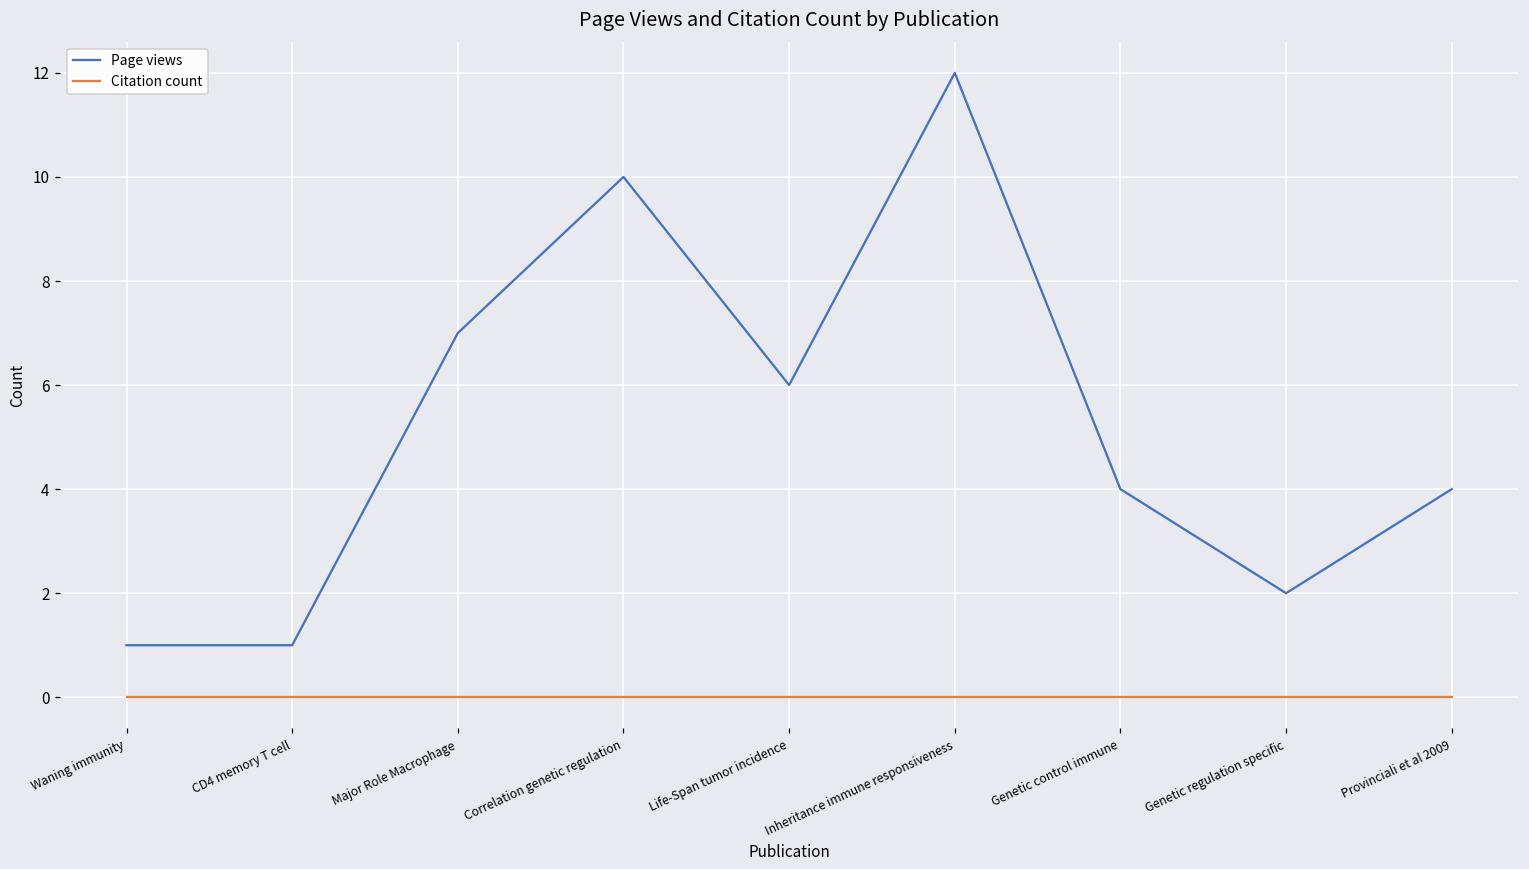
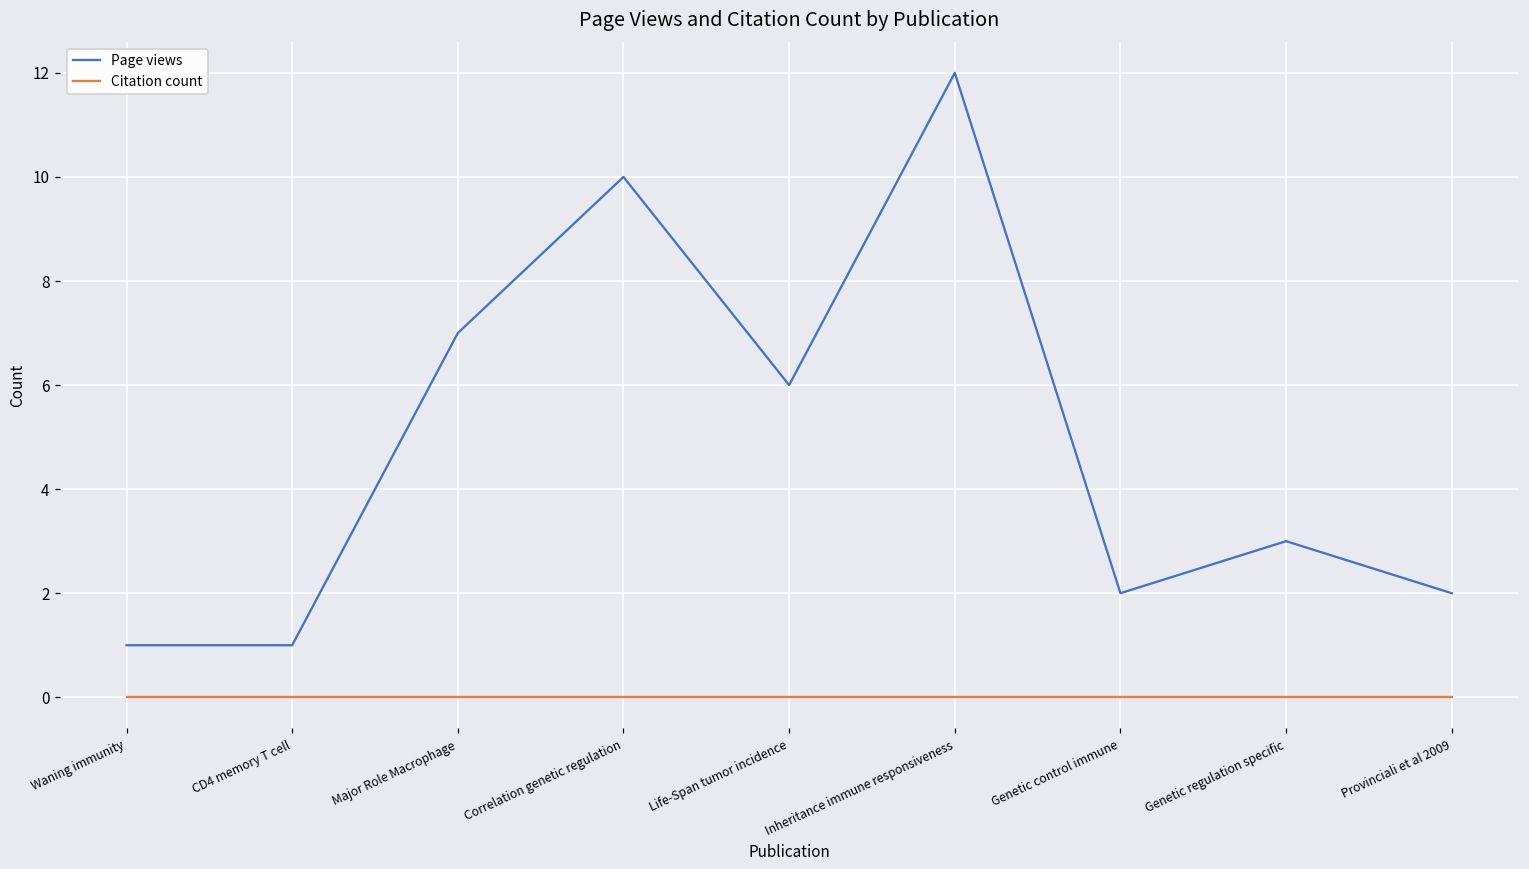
  {
    "Page views": {
      "Waning immunity": 1,
      "CD4 memory T cell": 1,
      "Major Role Macrophage": 7,
      "Correlation genetic regulation": 10,
      "Life-Span tumor incidence": 6,
      "Inheritance immune responsiveness": 12,
-     "Genetic control immune": 4,
-     "Genetic regulation specific": 2,
-     "Provinciali et al 2009": 4
+     "Genetic control immune": 2,
+     "Genetic regulation specific": 3,
+     "Provinciali et al 2009": 2
    },
    "Citation count": {
      "Waning immunity": 0,
      "CD4 memory T cell": 0,
      "Major Role Macrophage": 0,
      "Correlation genetic regulation": 0,
      "Life-Span tumor incidence": 0,
      "Inheritance immune responsiveness": 0,
      "Genetic control immune": 0,
      "Genetic regulation specific": 0,
      "Provinciali et al 2009": 0
    }
  }
